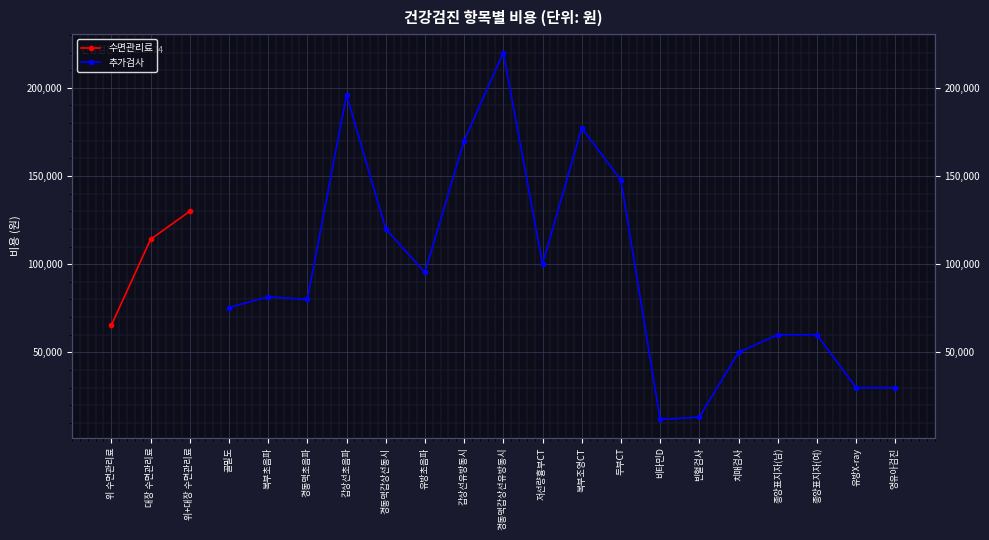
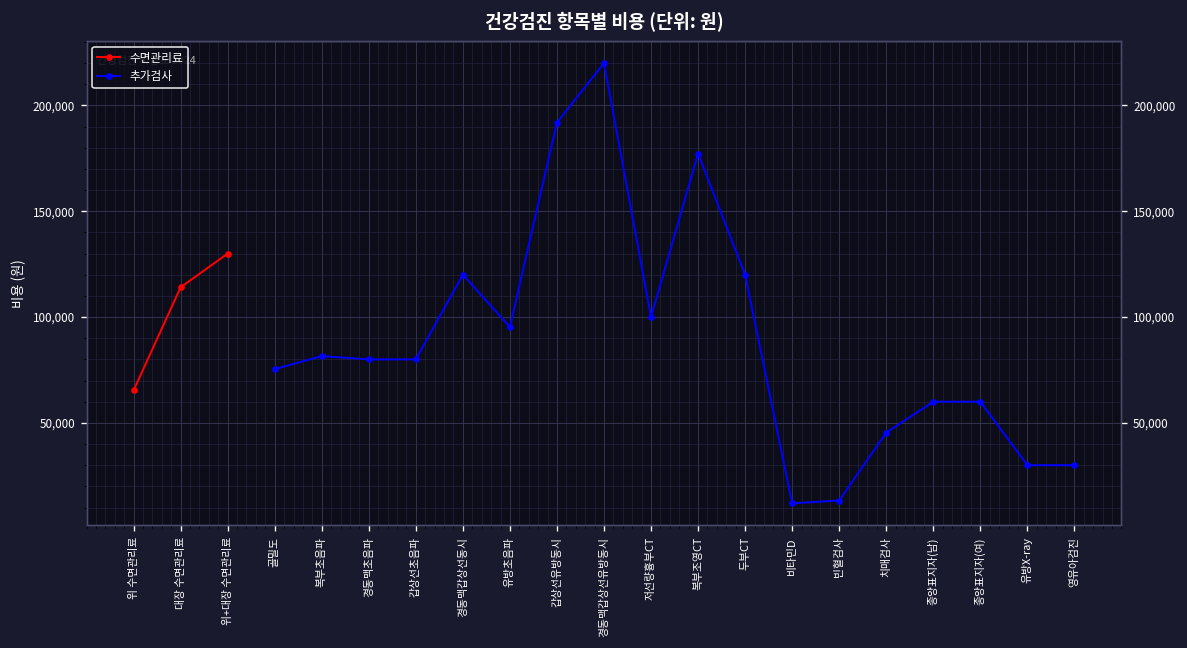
  {
    "수면관리료": {
      "위 수면관리료": "65,000",
      "대장 수면관리료": "114,000",
      "위+대장 수면관리료": "130,000"
    },
    "추가검사": {
      "골밀도": "75,000",
      "복부초음파": "82,000",
      "경동맥초음파": "80,000",
-     "갑상선초음파": "196,000",
+     "갑상선초음파": "80,000",
      "경동맥갑상선동시": "120,000",
      "유방초음파": "95,000",
-     "갑상선유방동시": "170,000",
+     "갑상선유방동시": "192,000",
      "경동맥갑상선유방동시": "220,000",
      "저선량흉부CT": "100,000",
      "복부조영CT": "177,000",
-     "두부CT": "148,000",
+     "두부CT": "120,000",
      "비타민D": "12,000",
      "빈혈검사": "13,000",
-     "치매검사": "50,000",
+     "치매검사": "45,000",
      "종양표지자(남)": "60,000",
      "종양표지자(여)": "60,000",
      "유방X-ray": "30,000",
      "영유아검진": "30,000"
    }
  }
